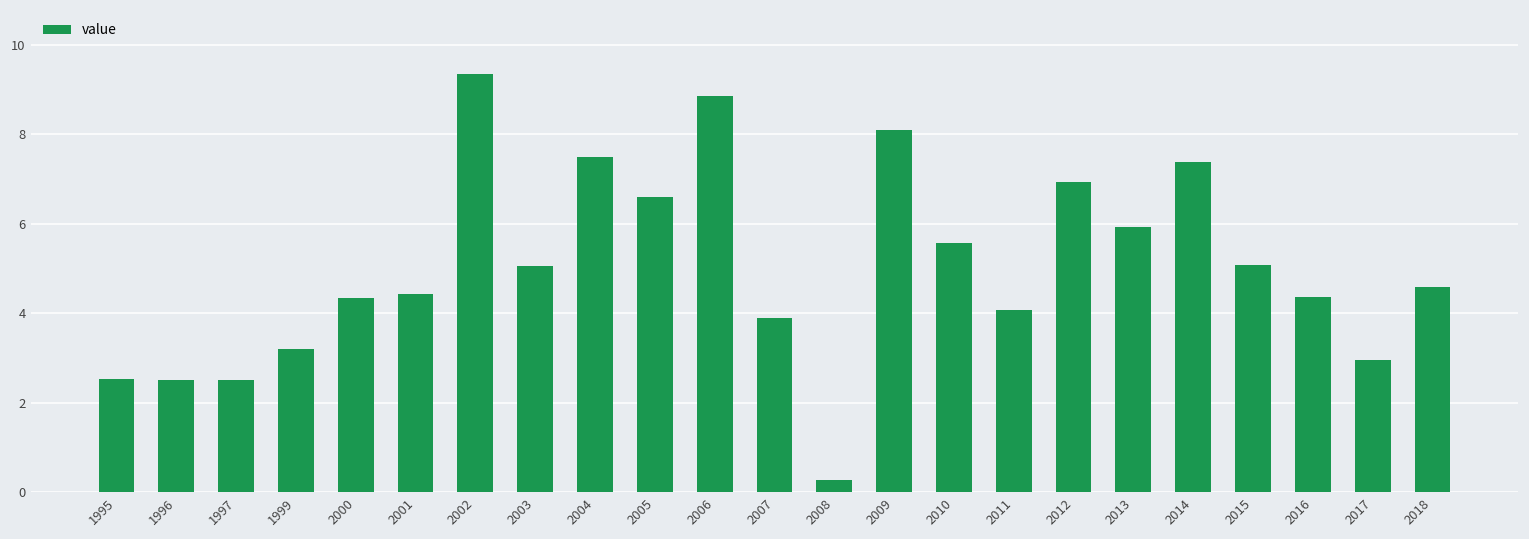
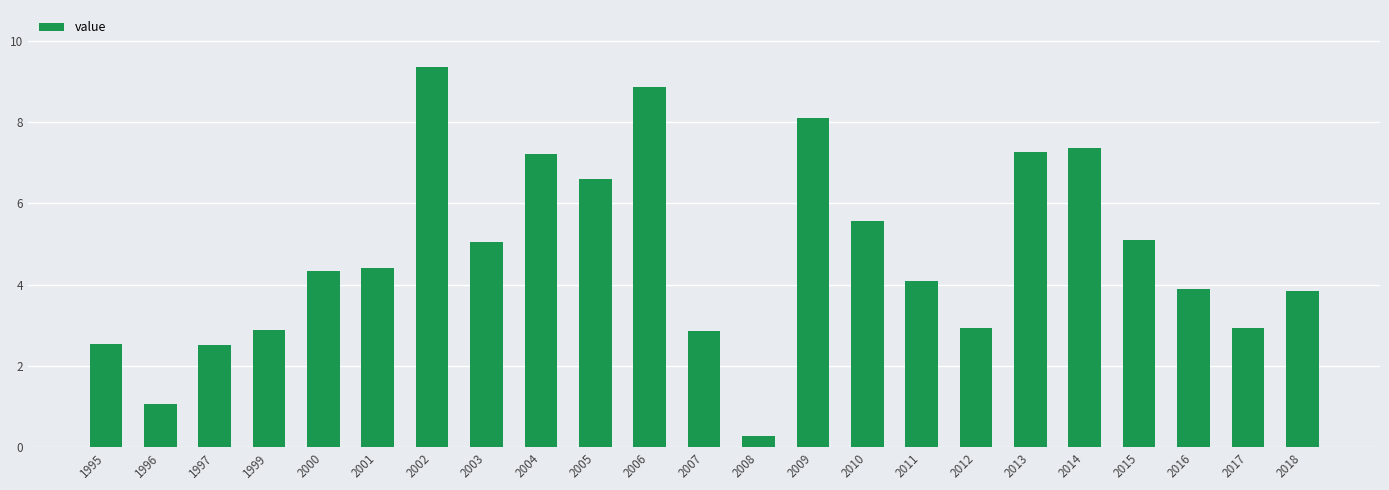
  {
    "1995": 2.5,
-   "1996": 2.5,
+   "1996": 1.1,
    "1997": 2.5,
-   "1999": 3.2,
+   "1999": 2.9,
    "2000": 4.3,
    "2001": 4.4,
    "2002": 9.4,
    "2003": 5.0,
-   "2004": 7.5,
+   "2004": 7.2,
    "2005": 6.6,
    "2006": 8.9,
-   "2007": 3.9,
+   "2007": 2.8,
    "2008": 0.3,
    "2009": 8.1,
    "2010": 5.6,
    "2011": 4.1,
-   "2012": 6.9,
-   "2013": 5.9,
+   "2012": 2.9,
+   "2013": 7.3,
    "2014": 7.4,
    "2015": 5.1,
-   "2016": 4.4,
+   "2016": 3.9,
    "2017": 2.9,
-   "2018": 4.6
+   "2018": 3.8
  }
